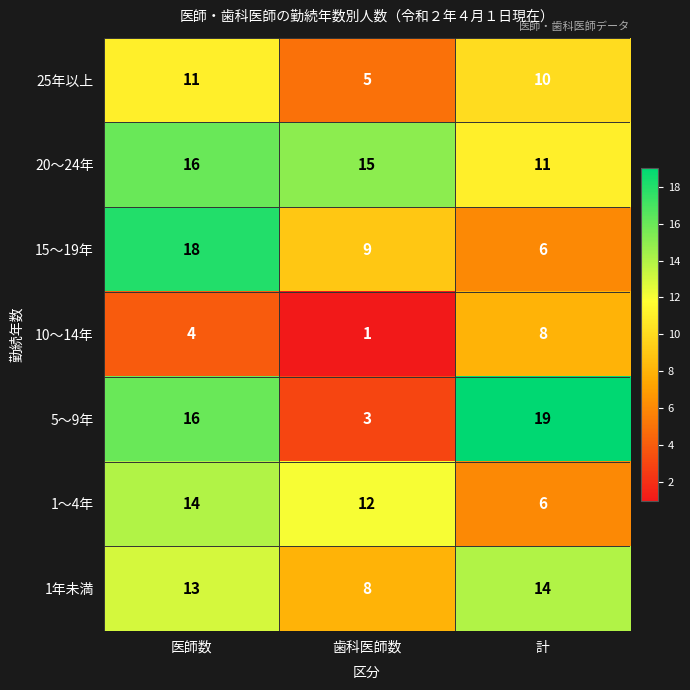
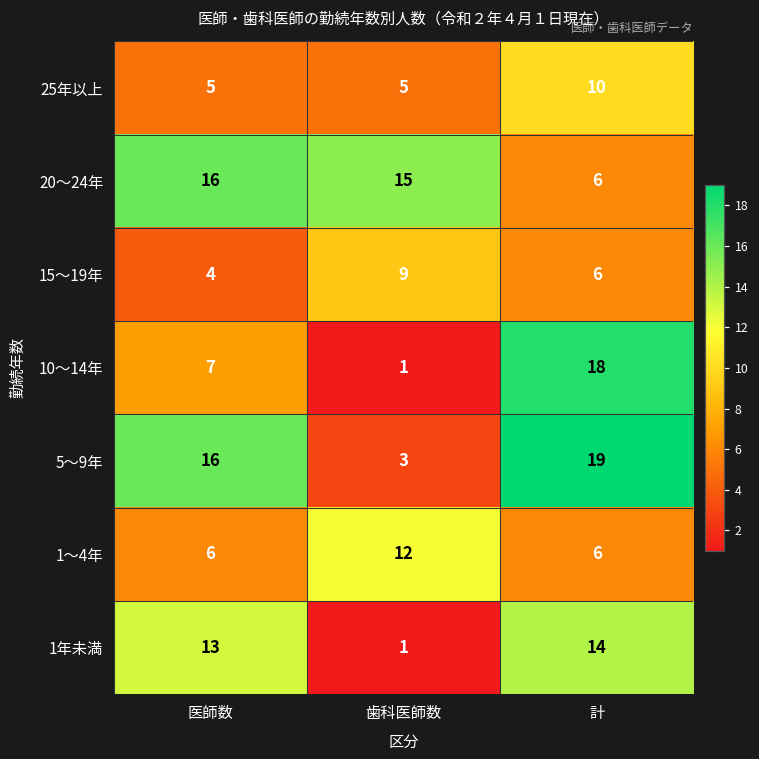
  {
    "25年以上": {
-     "医師数": 11,
+     "医師数": 5,
      "歯科医師数": 5,
      "計": 10
    },
    "20～24年": {
      "医師数": 16,
      "歯科医師数": 15,
-     "計": 11
+     "計": 6
    },
    "15～19年": {
-     "医師数": 18,
+     "医師数": 4,
      "歯科医師数": 9,
      "計": 6
    },
    "10～14年": {
-     "医師数": 4,
+     "医師数": 7,
      "歯科医師数": 1,
-     "計": 8
+     "計": 18
    },
    "5～9年": {
      "医師数": 16,
      "歯科医師数": 3,
      "計": 19
    },
    "1～4年": {
-     "医師数": 14,
+     "医師数": 6,
      "歯科医師数": 12,
      "計": 6
    },
    "1年未満": {
      "医師数": 13,
-     "歯科医師数": 8,
+     "歯科医師数": 1,
      "計": 14
    }
  }
